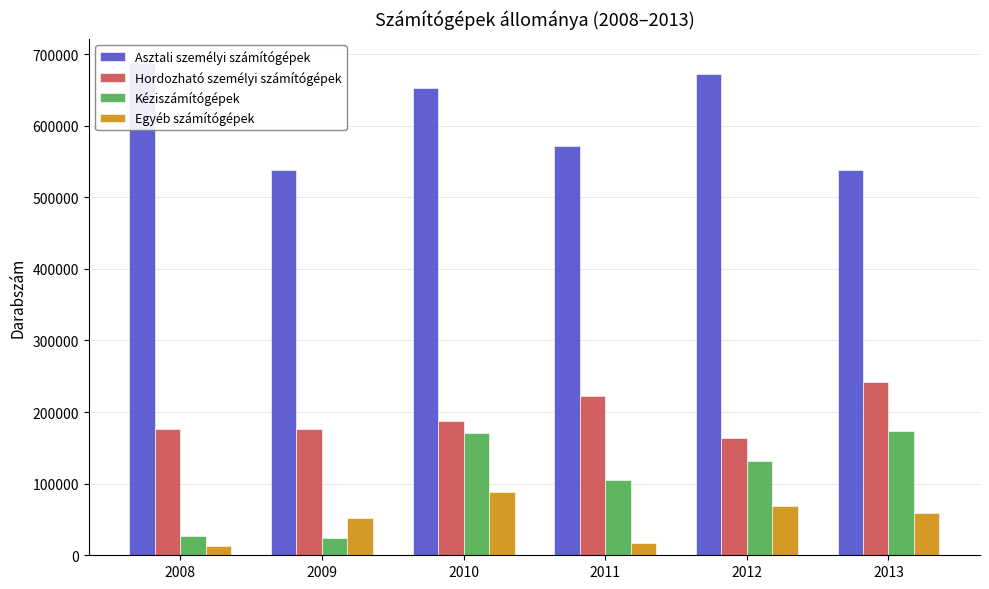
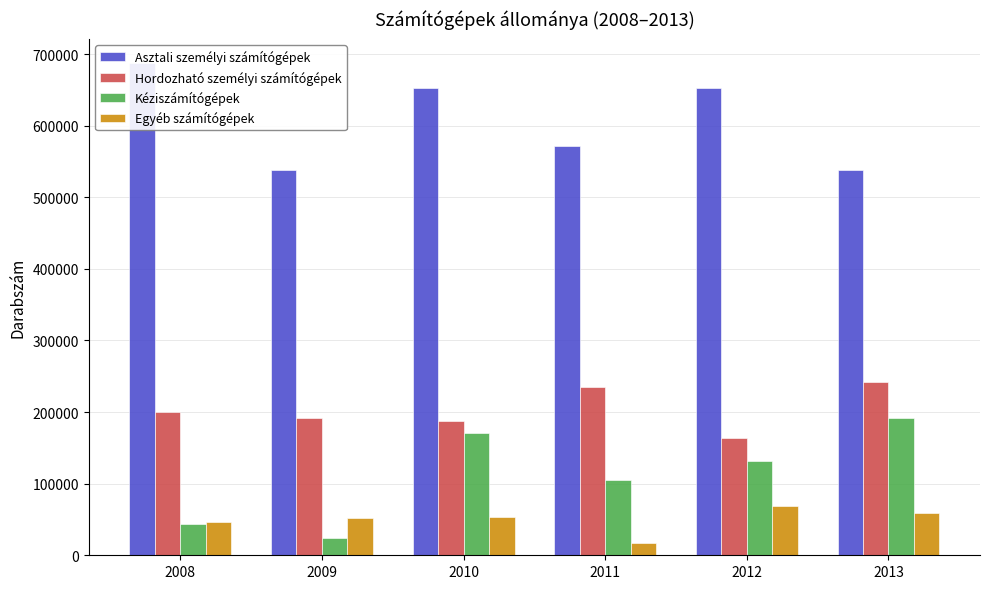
  {
    "Asztali személyi számítógépek": {
      "2009": 540000,
      "2010": 650000,
      "2011": 570000,
-     "2012": 670000,
+     "2012": 650000,
      "2013": 540000
    },
    "Hordozható személyi számítógépek": {
-     "2008": 180000,
-     "2009": 180000,
+     "2008": 200000,
+     "2009": 190000,
      "2010": 190000,
-     "2011": 220000,
+     "2011": 240000,
      "2012": 160000,
      "2013": 240000
    },
    "Kéziszámítógépek": {
-     "2008": 30000,
+     "2008": 40000,
      "2009": 20000,
      "2010": 170000,
      "2011": 100000,
      "2012": 130000,
-     "2013": 170000
+     "2013": 190000
    },
    "Egyéb számítógépek": {
-     "2008": 10000,
+     "2008": 50000,
      "2009": 50000,
-     "2010": 90000,
+     "2010": 50000,
      "2011": 20000,
      "2012": 70000,
      "2013": 60000
    }
  }
